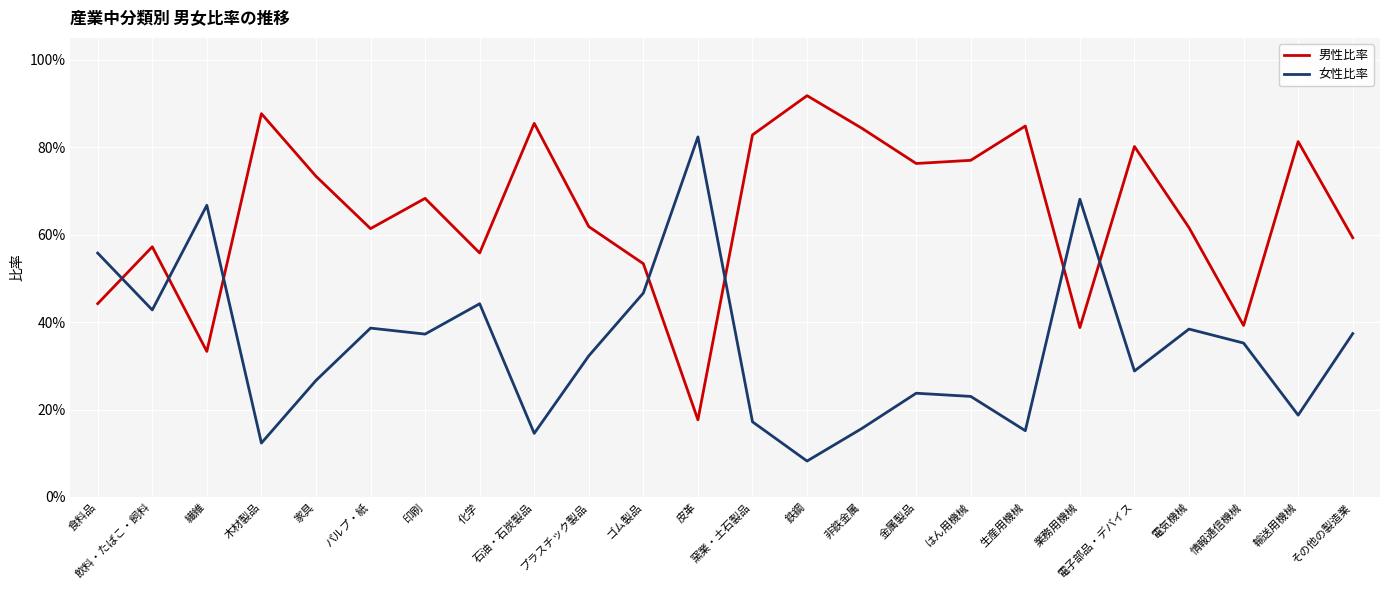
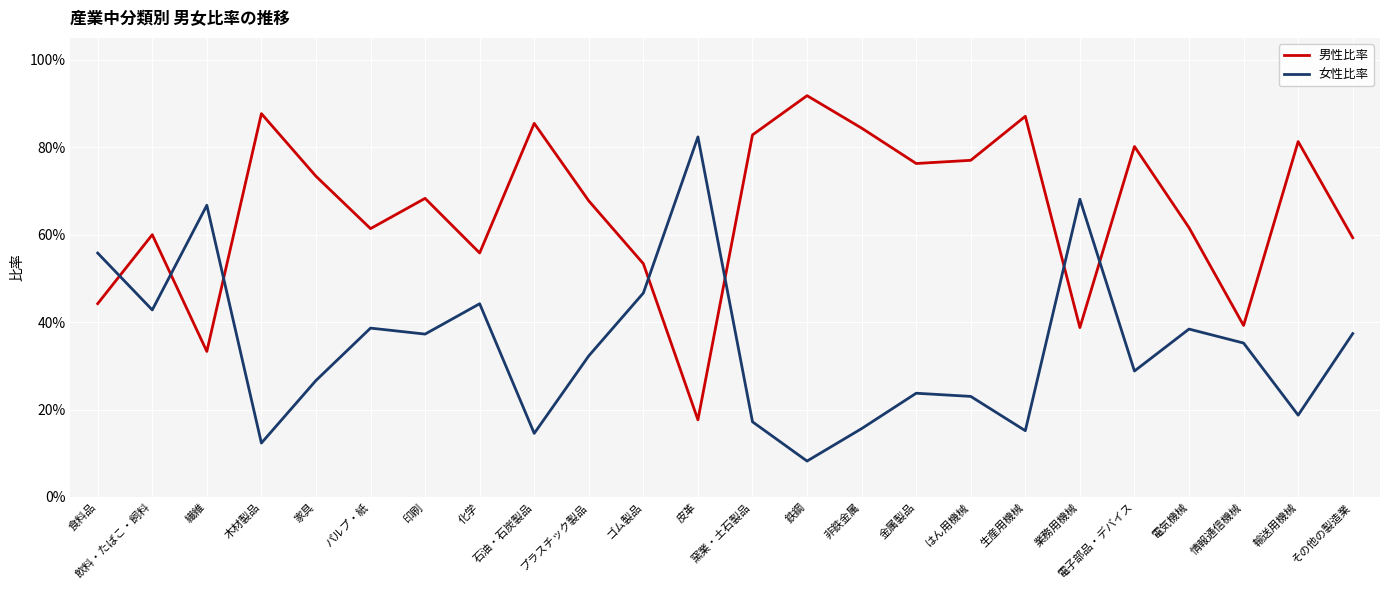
  {
    "男性比率": {
      "食料品": "44%",
-     "飲料・たばこ・飼料": "57%",
+     "飲料・たばこ・飼料": "60%",
      "繊維": "33%",
      "木材製品": "88%",
      "家具": "73%",
      "パルプ・紙": "61%",
      "印刷": "68%",
      "化学": "56%",
      "石油・石炭製品": "85%",
-     "プラスチック製品": "62%",
+     "プラスチック製品": "68%",
      "ゴム製品": "53%",
      "皮革": "18%",
      "窯業・土石製品": "83%",
      "鉄鋼": "92%",
      "非鉄金属": "84%",
      "金属製品": "76%",
      "はん用機械": "77%",
-     "生産用機械": "85%",
+     "生産用機械": "87%",
      "業務用機械": "39%",
      "電子部品・デバイス": "80%",
      "電気機械": "62%",
      "情報通信機械": "39%",
      "輸送用機械": "81%",
      "その他の製造業": "59%"
    },
    "女性比率": {
      "食料品": "56%",
      "飲料・たばこ・飼料": "43%",
      "繊維": "67%",
      "木材製品": "12%",
      "家具": "27%",
      "パルプ・紙": "39%",
      "印刷": "37%",
      "化学": "44%",
      "石油・石炭製品": "15%",
      "プラスチック製品": "32%",
      "ゴム製品": "47%",
      "皮革": "82%",
      "窯業・土石製品": "17%",
      "鉄鋼": "8%",
      "非鉄金属": "16%",
      "金属製品": "24%",
      "はん用機械": "23%",
      "生産用機械": "15%",
      "業務用機械": "68%",
      "電子部品・デバイス": "29%",
      "電気機械": "38%",
      "情報通信機械": "35%",
      "輸送用機械": "19%",
      "その他の製造業": "37%"
    }
  }
